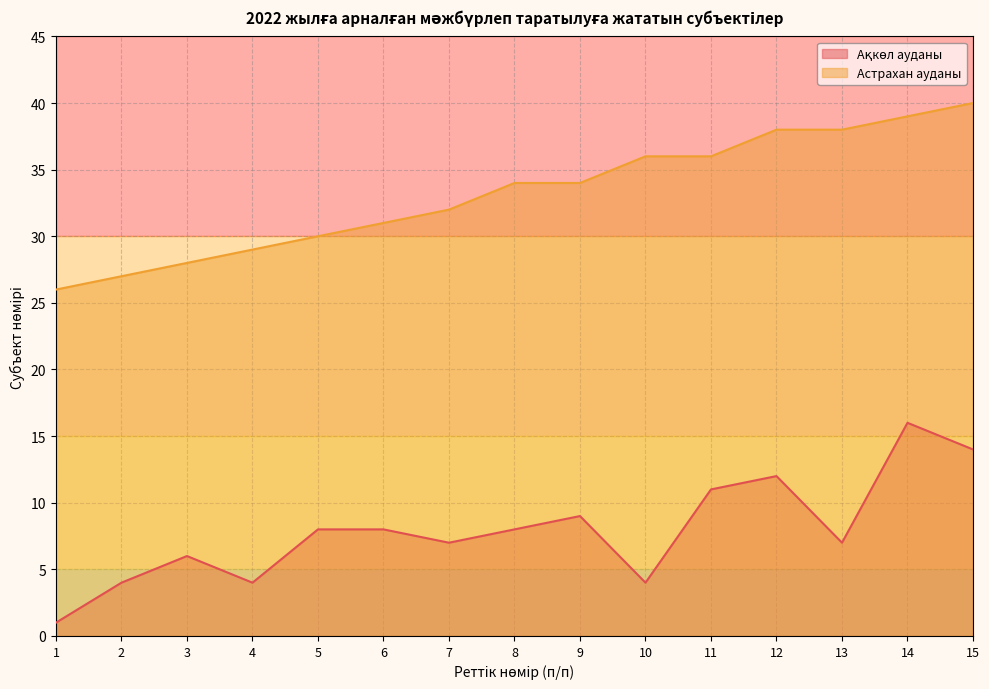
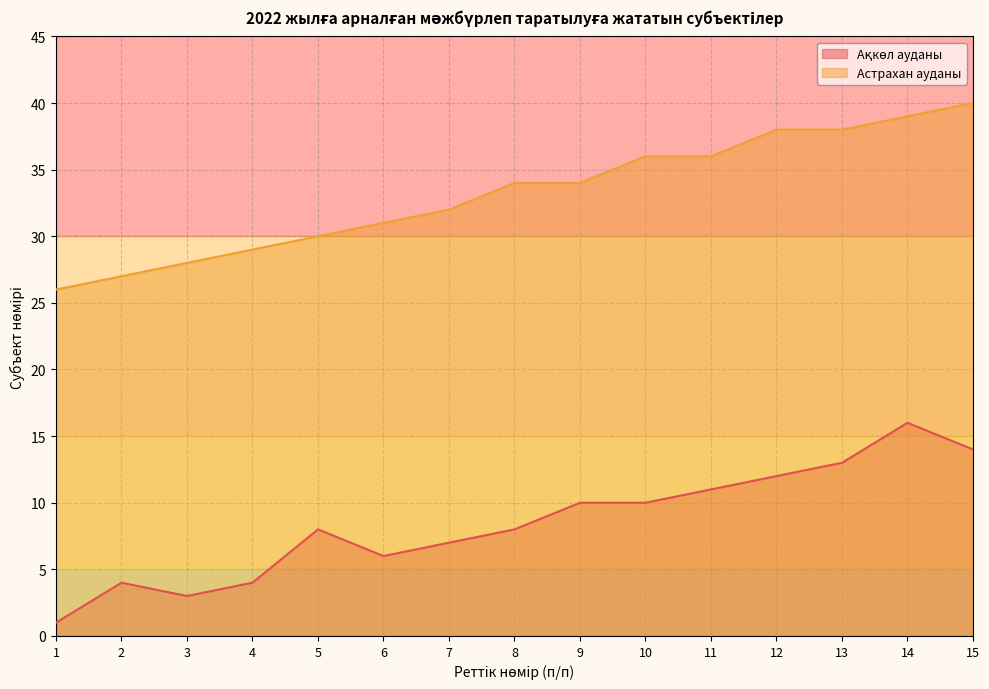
  {
    "Ақкөл ауданы": {
      "1": 1,
      "2": 4,
-     "3": 6,
+     "3": 3,
      "4": 4,
      "5": 8,
-     "6": 8,
+     "6": 6,
      "7": 7,
      "8": 8,
-     "9": 9,
-     "10": 4,
+     "9": 10,
+     "10": 10,
      "11": 11,
      "12": 12,
-     "13": 7,
+     "13": 13,
      "14": 16,
      "15": 14
    },
    "Астрахан ауданы": {
      "1": 26,
      "2": 27,
      "3": 28,
      "4": 29,
      "5": 30,
      "6": 31,
      "7": 32,
      "8": 34,
      "9": 34,
      "10": 36,
      "11": 36,
      "12": 38,
      "13": 38,
      "14": 39,
      "15": 40
    }
  }
